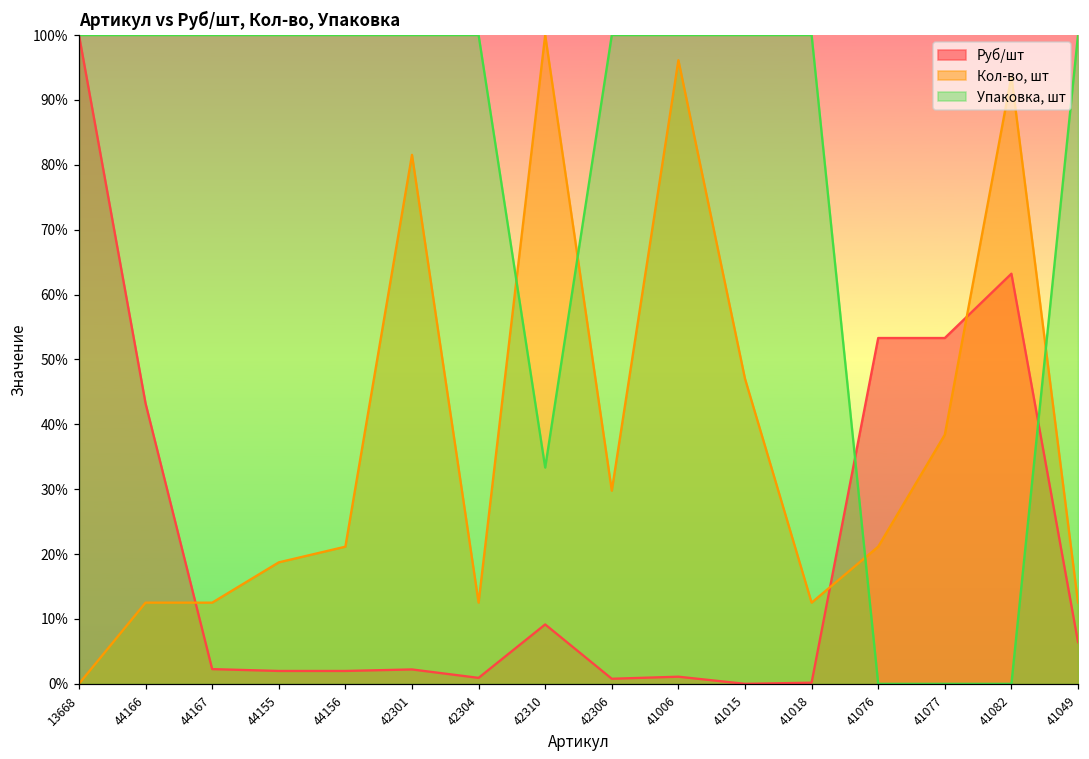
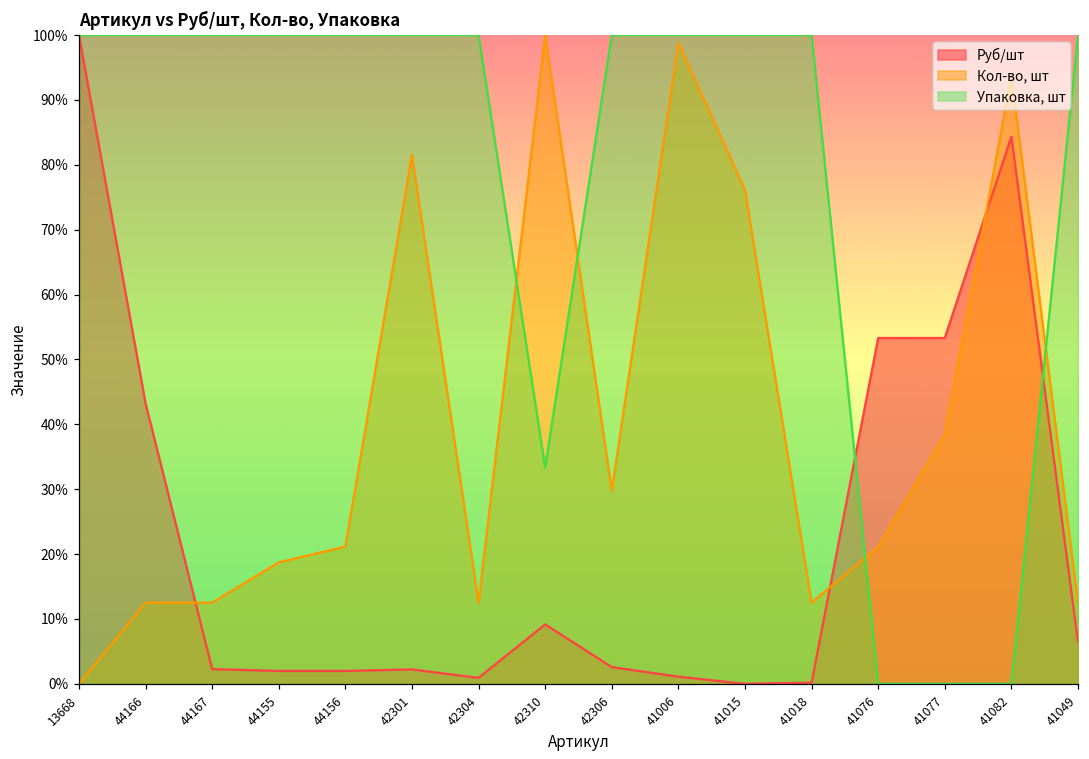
  {
    "Руб/шт": {
      "44166": "43%",
      "44167": "2%",
      "44155": "2%",
      "44156": "2%",
      "42301": "2%",
      "42304": "1%",
      "42310": "9%",
-     "42306": "1%",
+     "42306": "3%",
      "41006": "1%",
      "41015": "0%",
      "41018": "0%",
      "41076": "53%",
      "41077": "53%",
-     "41082": "63%",
+     "41082": "84%",
      "41049": "6%"
    },
    "Кол-во, шт": {
      "13668": "0%",
      "44166": "13%",
      "44167": "13%",
      "44155": "19%",
      "44156": "21%",
      "42301": "82%",
      "42304": "13%",
      "42310": "100%",
      "42306": "30%",
-     "41006": "96%",
-     "41015": "47%",
+     "41006": "99%",
+     "41015": "76%",
      "41018": "13%",
      "41076": "21%",
      "41077": "38%",
      "41049": "13%"
    },
    "Упаковка, шт": {
      "44166": "100%",
      "44167": "100%",
      "44155": "100%",
      "44156": "100%",
      "42301": "100%",
      "42304": "100%",
      "42310": "33%",
      "42306": "100%",
      "41006": "100%",
      "41015": "100%",
      "41018": "100%",
      "41076": "0%",
      "41077": "0%",
      "41082": "0%",
      "41049": "100%"
    }
  }
